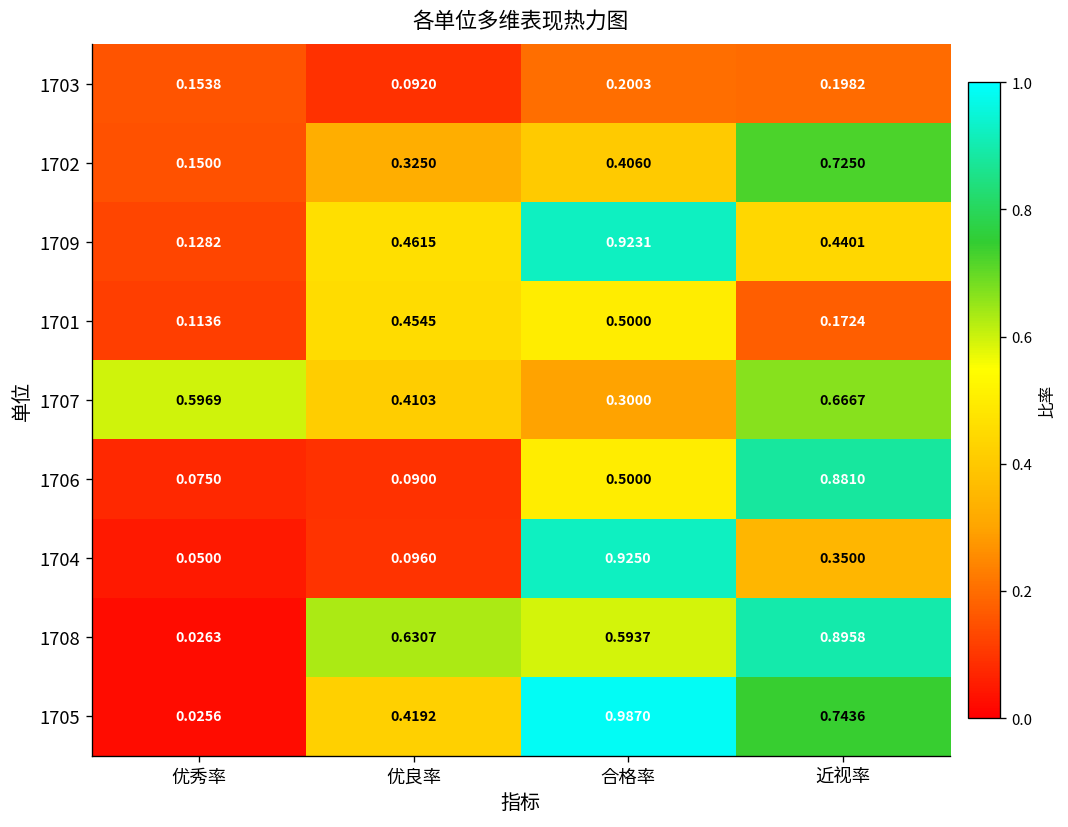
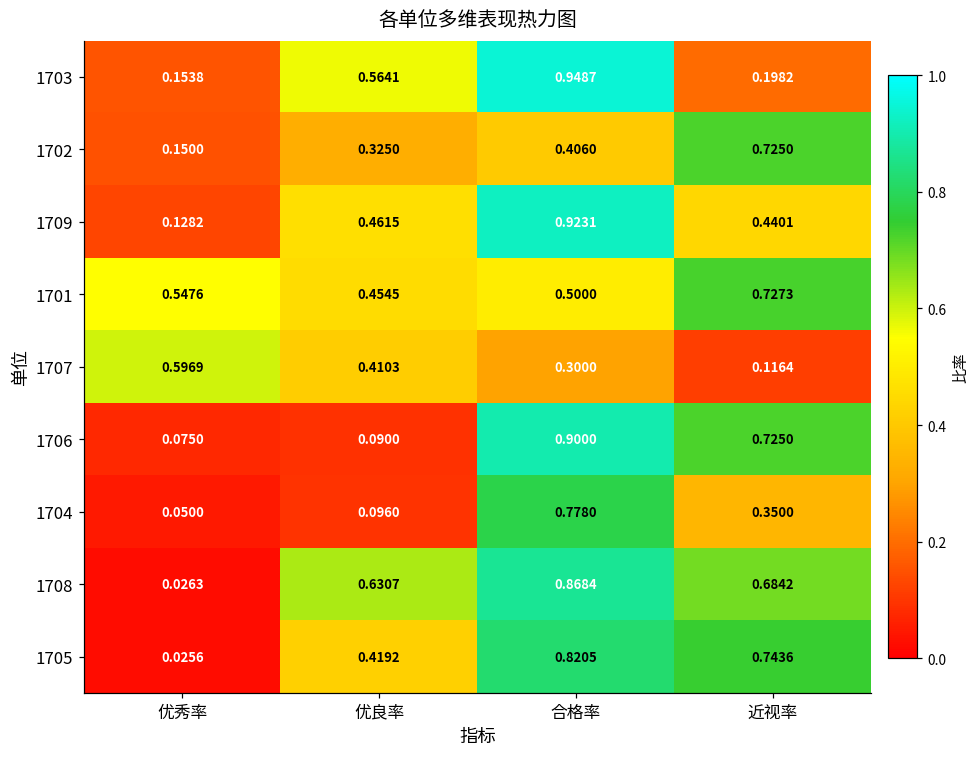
  {
    "1703": {
      "优秀率": 0.1538,
-     "优良率": 0.0920,
-     "合格率": 0.2003,
+     "优良率": 0.5641,
+     "合格率": 0.9487,
      "近视率": 0.1982
    },
    "1702": {
      "优秀率": 0.1500,
      "优良率": 0.3250,
      "合格率": 0.4060,
      "近视率": 0.7250
    },
    "1709": {
      "优秀率": 0.1282,
      "优良率": 0.4615,
      "合格率": 0.9231,
      "近视率": 0.4401
    },
    "1701": {
-     "优秀率": 0.1136,
+     "优秀率": 0.5476,
      "优良率": 0.4545,
      "合格率": 0.5000,
-     "近视率": 0.1724
+     "近视率": 0.7273
    },
    "1707": {
      "优秀率": 0.5969,
      "优良率": 0.4103,
      "合格率": 0.3000,
-     "近视率": 0.6667
+     "近视率": 0.1164
    },
    "1706": {
      "优秀率": 0.0750,
      "优良率": 0.0900,
-     "合格率": 0.5000,
-     "近视率": 0.8810
+     "合格率": 0.9000,
+     "近视率": 0.7250
    },
    "1704": {
      "优秀率": 0.0500,
      "优良率": 0.0960,
-     "合格率": 0.9250,
+     "合格率": 0.7780,
      "近视率": 0.3500
    },
    "1708": {
      "优秀率": 0.0263,
      "优良率": 0.6307,
-     "合格率": 0.5937,
-     "近视率": 0.8958
+     "合格率": 0.8684,
+     "近视率": 0.6842
    },
    "1705": {
      "优秀率": 0.0256,
      "优良率": 0.4192,
-     "合格率": 0.9870,
+     "合格率": 0.8205,
      "近视率": 0.7436
    }
  }
